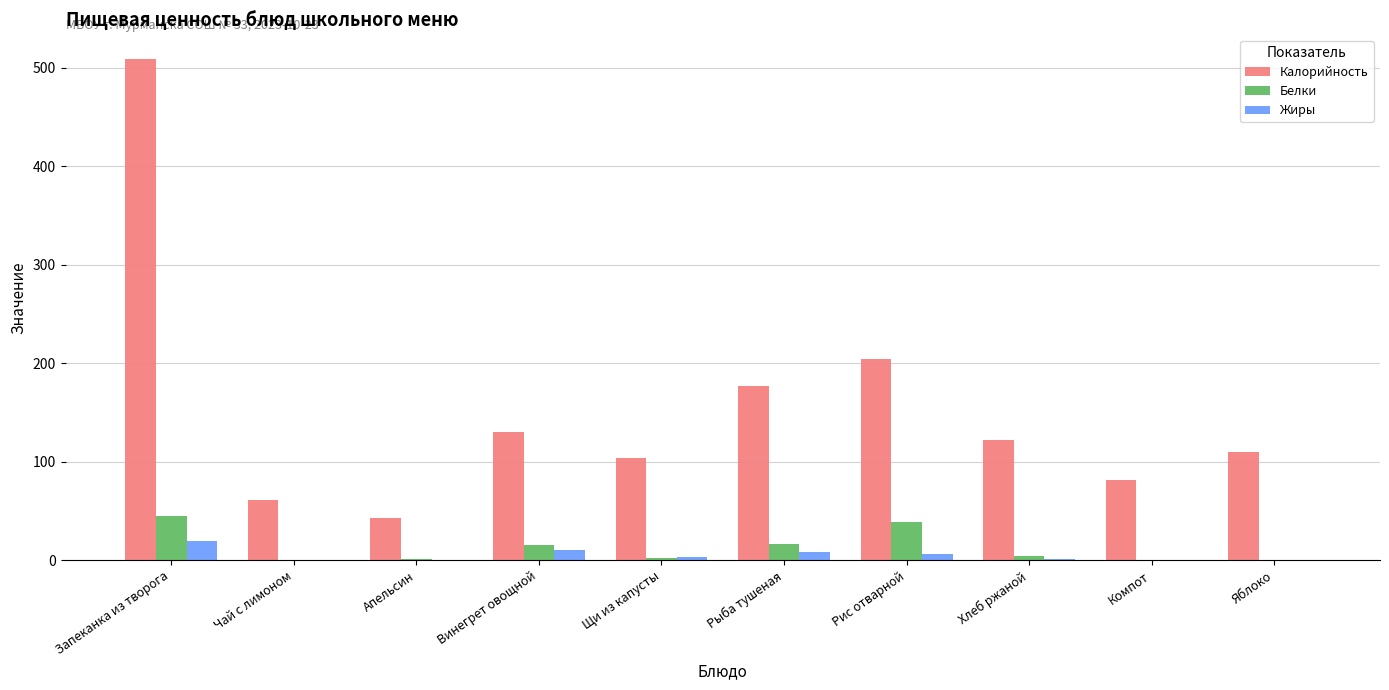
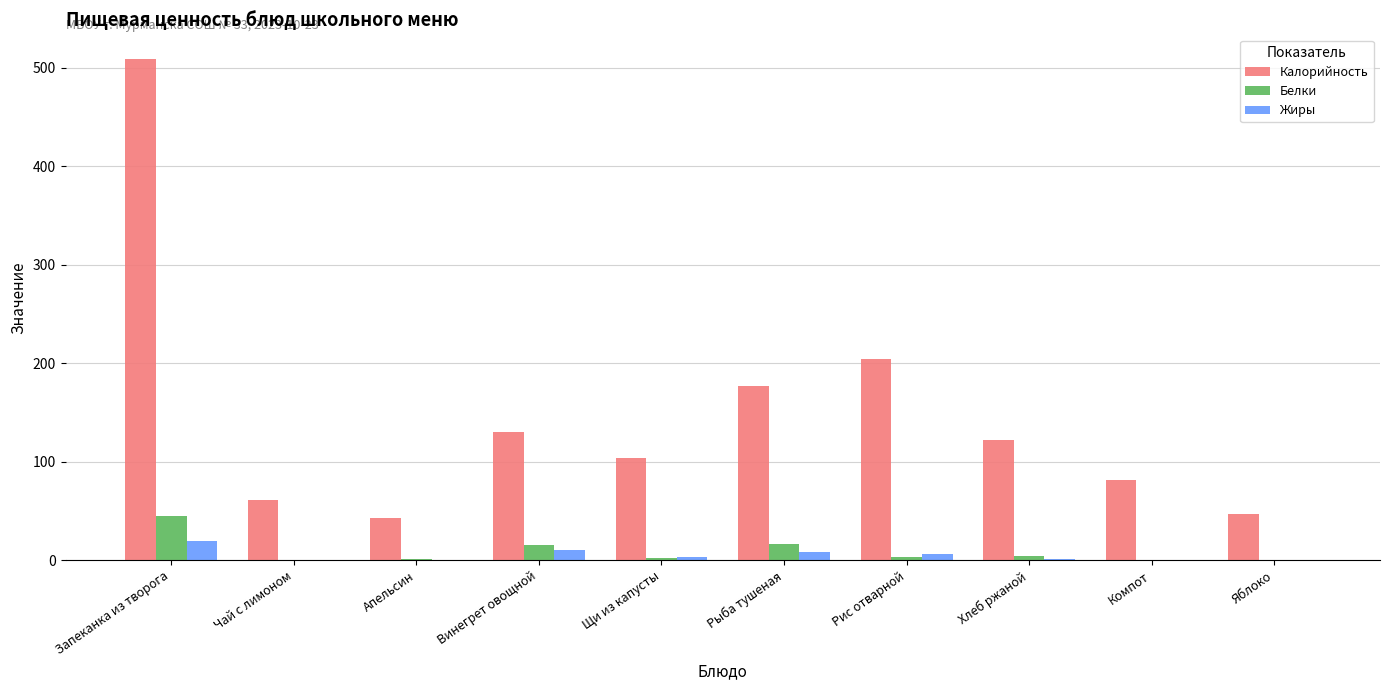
  {
    "Калорийность": {
      "Запеканка из творога": 510,
      "Чай с лимоном": 60,
      "Апельсин": 40,
      "Винегрет овощной": 130,
      "Щи из капусты": 100,
      "Рыба тушеная": 180,
      "Рис отварной": 200,
      "Хлеб ржаной": 120,
      "Компот": 80,
-     "Яблоко": 110
+     "Яблоко": 50
    },
    "Белки": {
      "Запеканка из творога": 50,
      "Винегрет овощной": 20,
      "Щи из капусты": 0,
      "Рыба тушеная": 20,
-     "Рис отварной": 40,
+     "Рис отварной": 0,
      "Хлеб ржаной": 0
    },
    "Жиры": {
      "Запеканка из творога": 20,
      "Чай с лимоном": 0,
      "Винегрет овощной": 10,
      "Щи из капусты": 0,
      "Рыба тушеная": 10,
      "Рис отварной": 10,
      "Компот": 0
    }
  }
